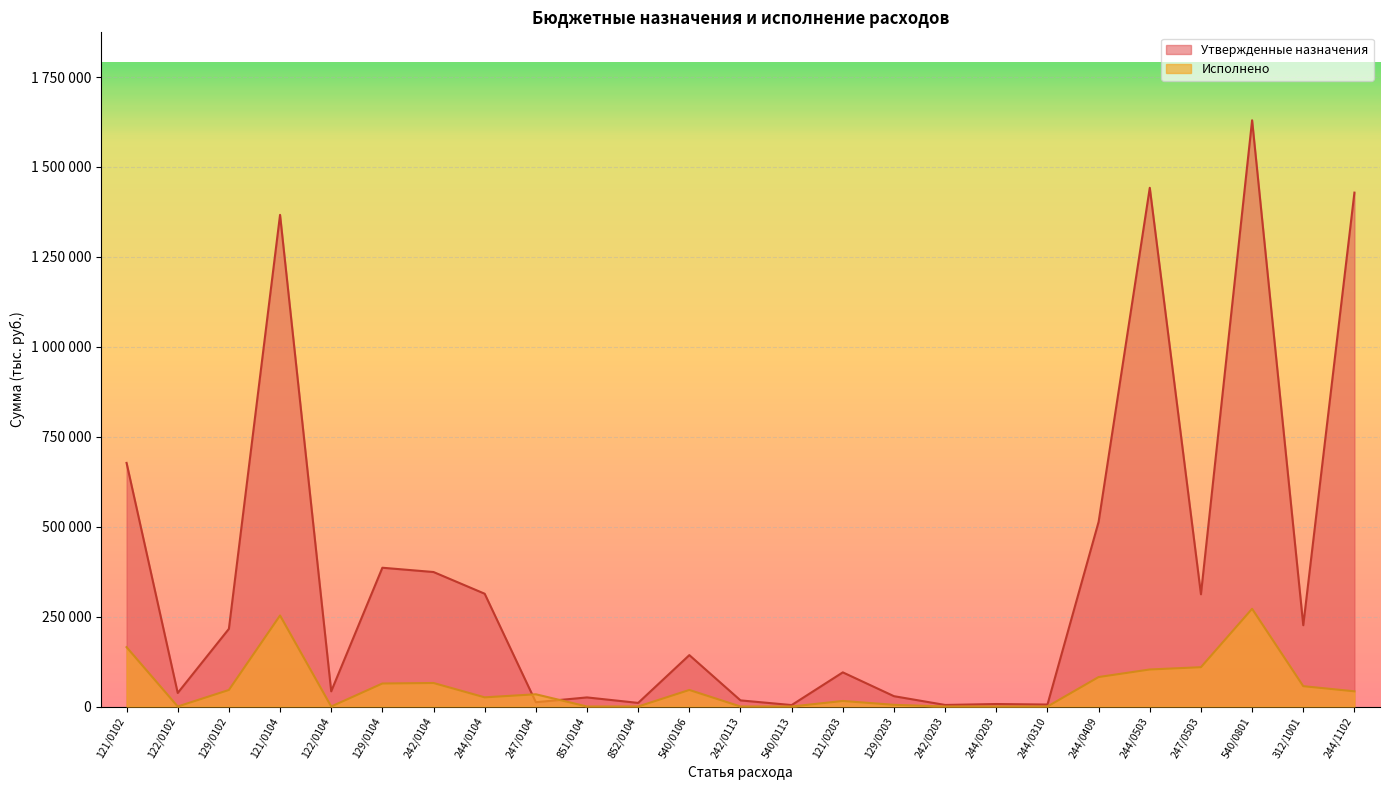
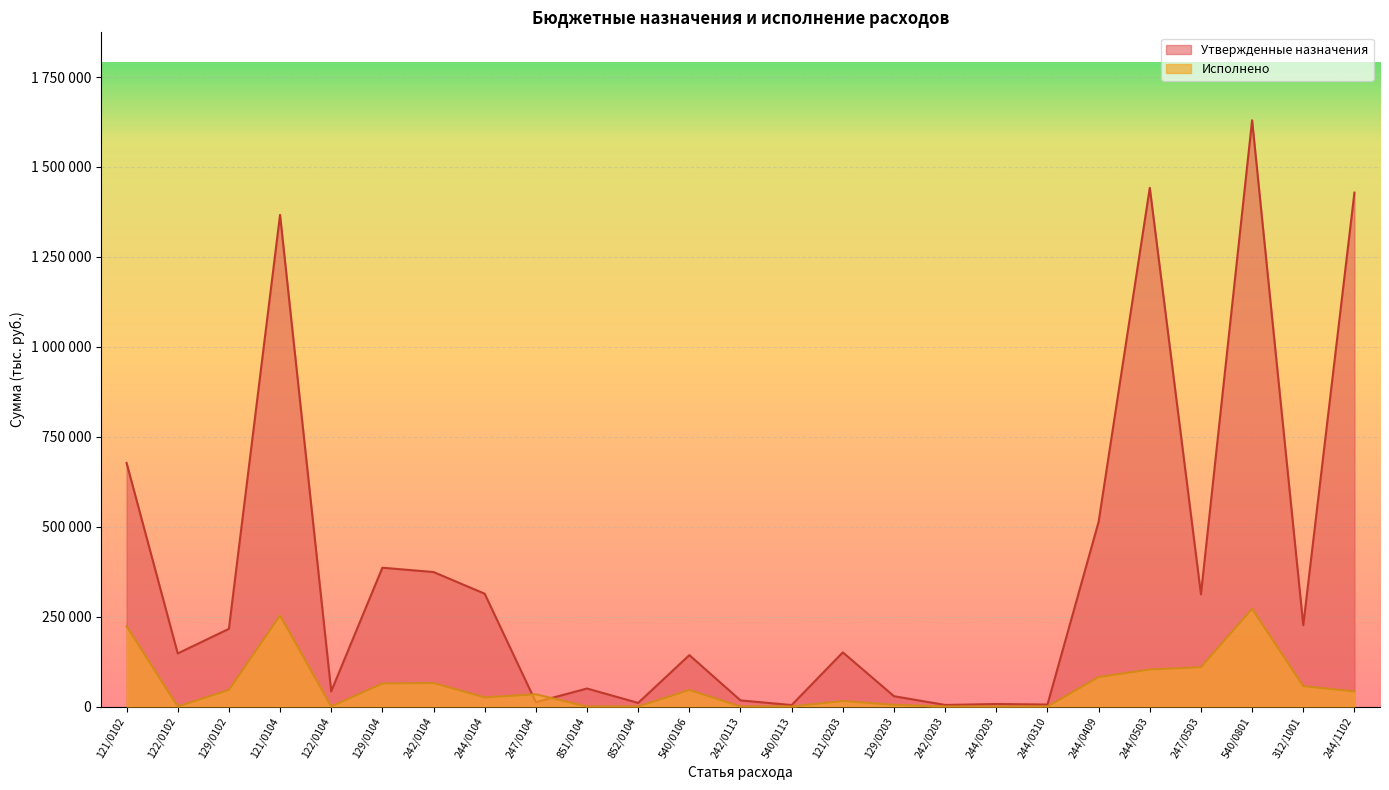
  {
    "Утвержденные назначения": {
      "121/0102": 680000,
-     "122/0102": 40000,
+     "122/0102": 150000,
      "129/0102": 220000,
      "121/0104": 1370000,
      "122/0104": 40000,
      "129/0104": 390000,
      "242/0104": 370000,
      "244/0104": 310000,
      "247/0104": 10000,
-     "851/0104": 30000,
+     "851/0104": 50000,
      "852/0104": 10000,
      "540/0106": 140000,
      "242/0113": 20000,
-     "121/0203": 90000,
+     "121/0203": 150000,
      "129/0203": 30000,
      "244/0409": 510000,
      "244/0503": 1440000,
      "247/0503": 310000,
      "540/0801": 1630000,
      "312/1001": 230000,
      "244/1102": 1430000
    },
    "Исполнено": {
-     "121/0102": 170000,
+     "121/0102": 220000,
      "122/0102": 0,
      "129/0102": 50000,
      "121/0104": 250000,
      "122/0104": 0,
      "129/0104": 60000,
      "242/0104": 70000,
      "244/0104": 30000,
      "247/0104": 30000,
      "851/0104": 0,
      "852/0104": 0,
      "540/0106": 50000,
      "242/0113": 0,
      "121/0203": 20000,
      "129/0203": 0,
      "244/0409": 80000,
      "244/0503": 100000,
      "247/0503": 110000,
      "540/0801": 270000,
      "312/1001": 60000,
      "244/1102": 40000
    }
  }
